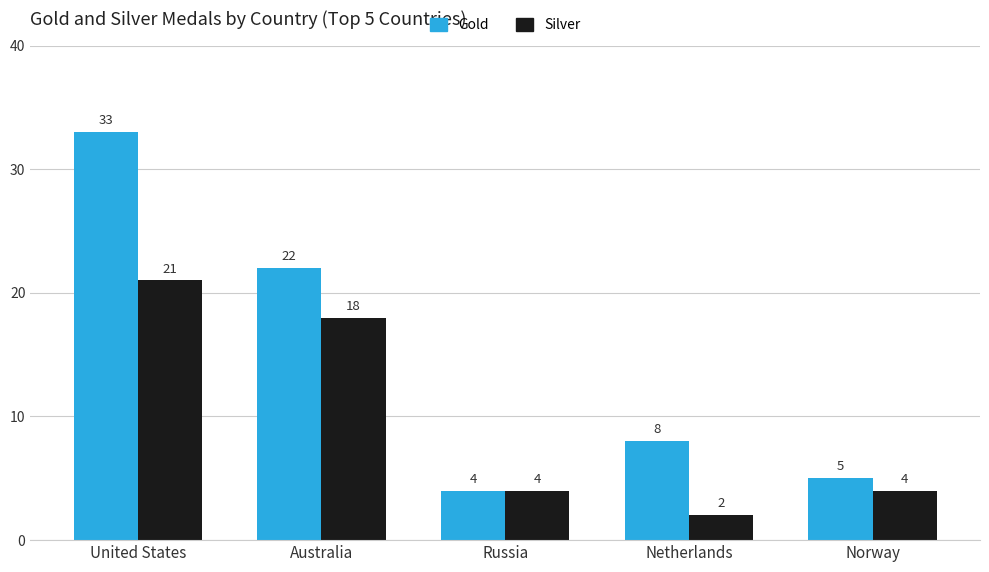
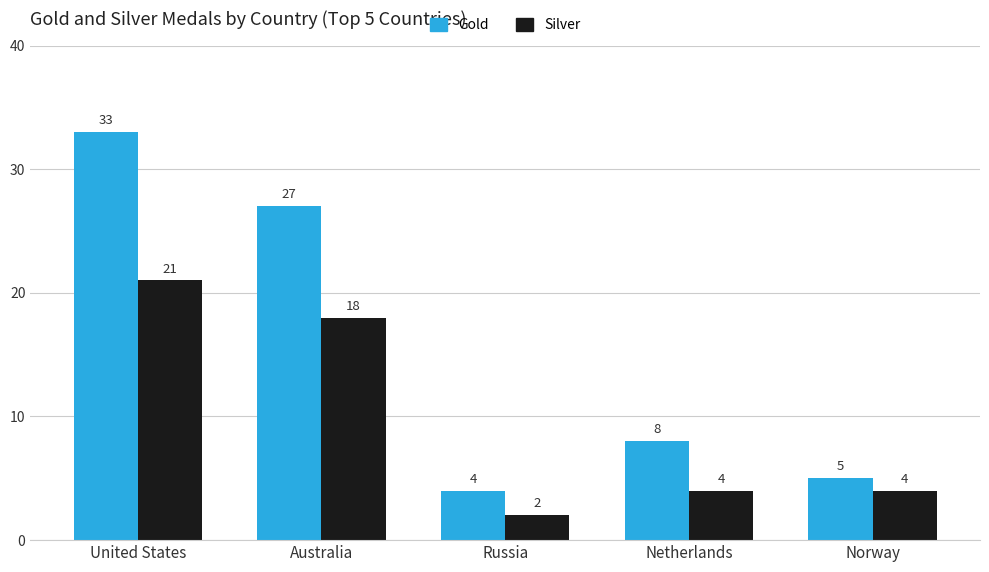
  {
    "Gold": {
      "United States": 33,
-     "Australia": 22,
+     "Australia": 27,
      "Russia": 4,
      "Netherlands": 8,
      "Norway": 5
    },
    "Silver": {
      "United States": 21,
      "Australia": 18,
-     "Russia": 4,
-     "Netherlands": 2,
+     "Russia": 2,
+     "Netherlands": 4,
      "Norway": 4
    }
  }
